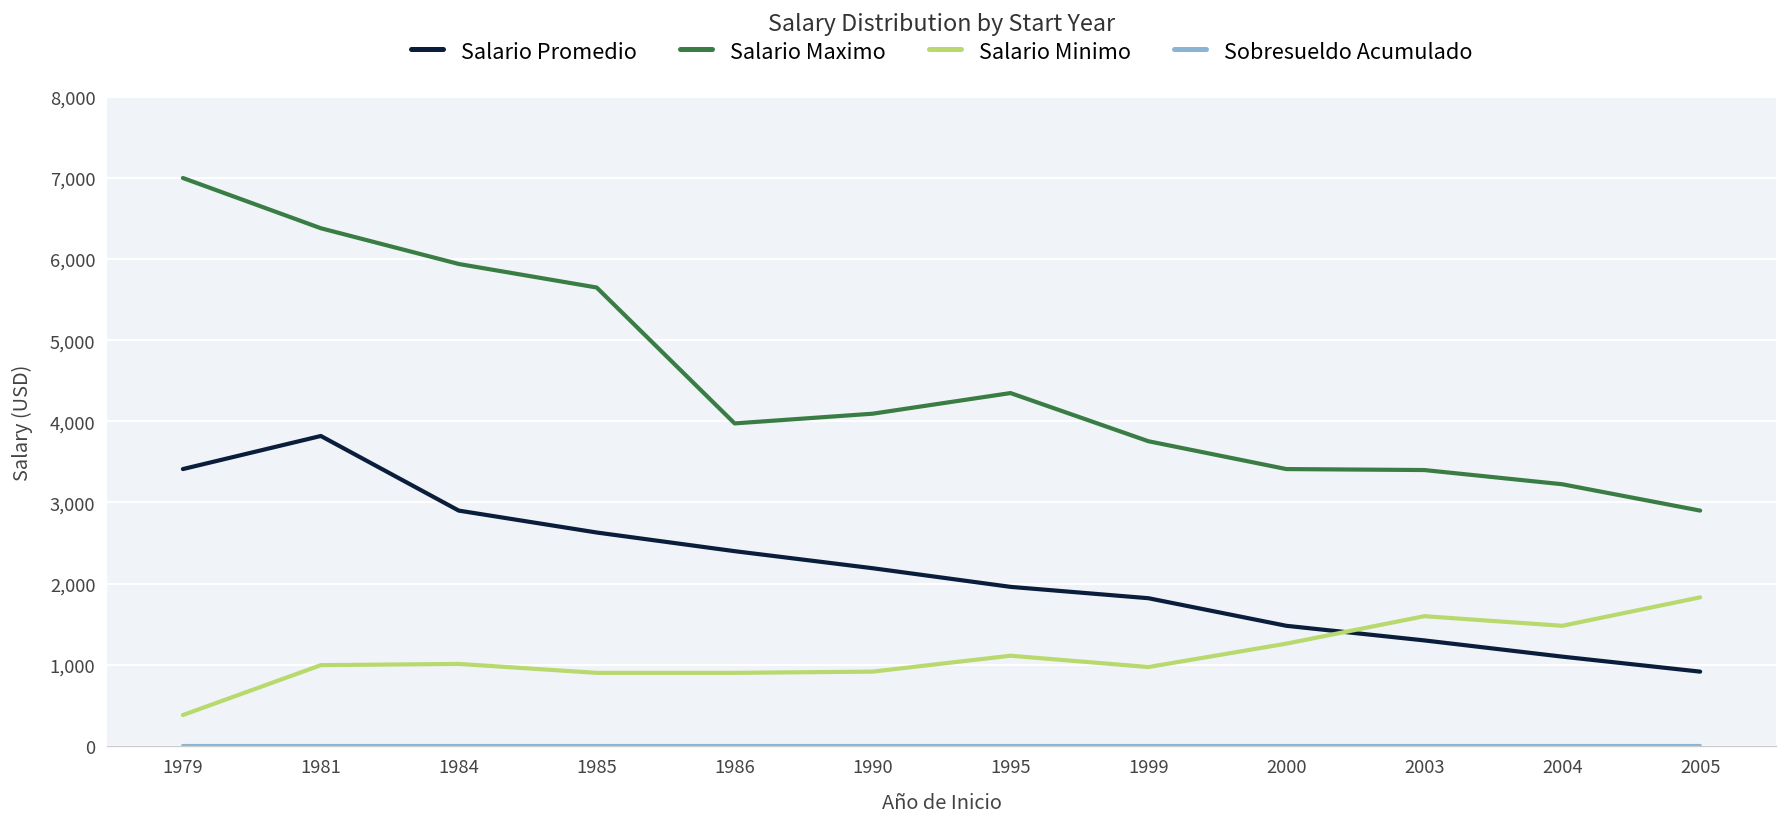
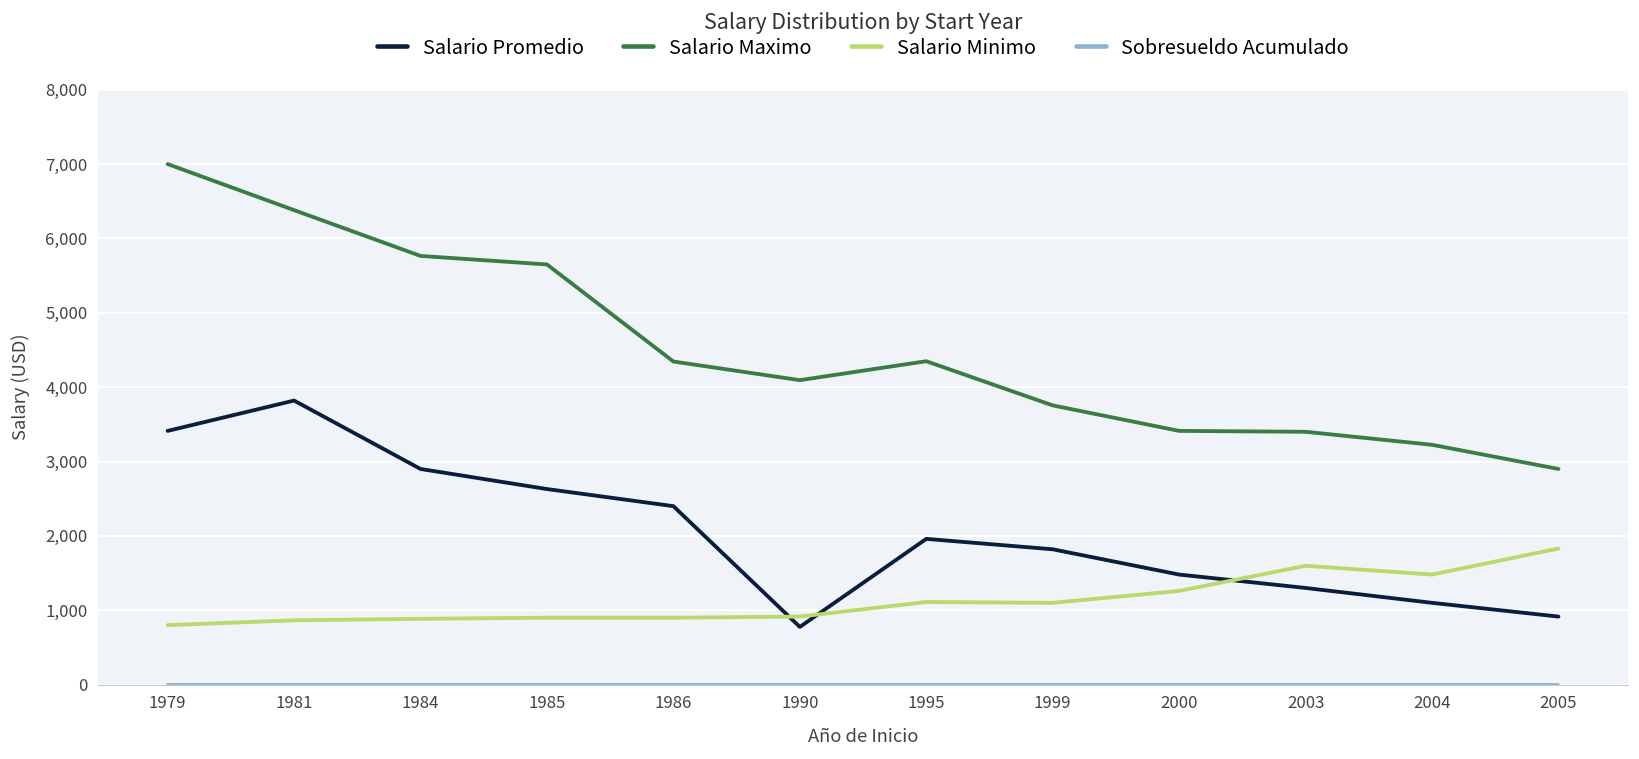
  {
    "Salario Promedio": {
      "1979": "3,400",
      "1981": "3,800",
      "1984": "2,900",
      "1985": "2,600",
      "1986": "2,400",
-     "1990": "2,200",
+     "1990": "800",
      "1995": "2,000",
      "1999": "1,800",
      "2000": "1,500",
      "2003": "1,300",
      "2004": "1,100",
      "2005": "900"
    },
    "Salario Maximo": {
      "1979": "7,000",
      "1981": "6,400",
-     "1984": "5,900",
+     "1984": "5,800",
      "1985": "5,700",
-     "1986": "4,000",
+     "1986": "4,300",
      "1990": "4,100",
      "1995": "4,300",
      "1999": "3,800",
      "2000": "3,400",
      "2003": "3,400",
      "2004": "3,200",
      "2005": "2,900"
    },
    "Salario Minimo": {
-     "1979": "400",
-     "1981": "1,000",
-     "1984": "1,000",
+     "1979": "800",
+     "1981": "900",
+     "1984": "900",
      "1985": "900",
      "1986": "900",
      "1990": "900",
      "1995": "1,100",
-     "1999": "1,000",
+     "1999": "1,100",
      "2000": "1,300",
      "2003": "1,600",
      "2004": "1,500",
      "2005": "1,800"
    },
    "Sobresueldo Acumulado": {
      "1979": "0",
      "1981": "0",
      "1984": "0",
      "1985": "0",
      "1986": "0",
      "1990": "0",
      "1995": "0",
      "1999": "0",
      "2000": "0",
      "2003": "0",
      "2004": "0",
      "2005": "0"
    }
  }
